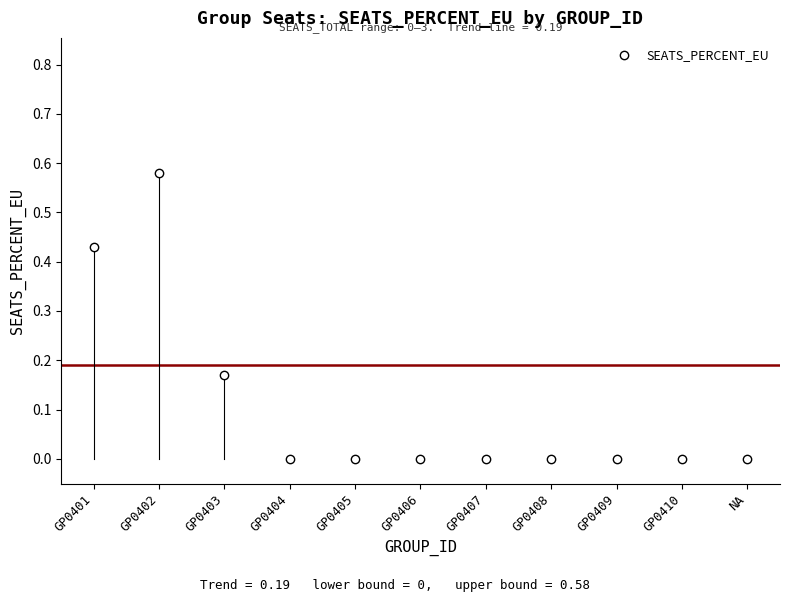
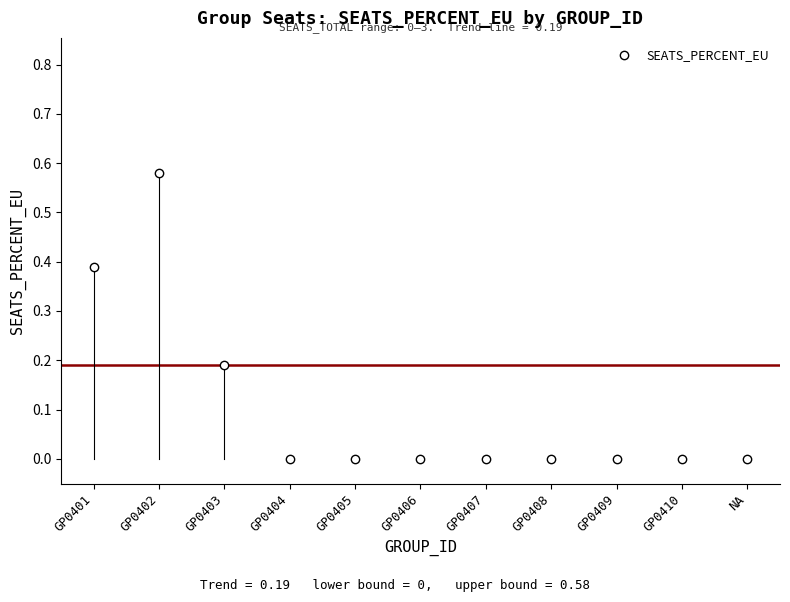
  {
    "SEATS_PERCENT_EU": {
-     "GP0401": 0.43,
-     "GP0403": 0.17
+     "GP0401": 0.39,
+     "GP0403": 0.19
    }
  }
